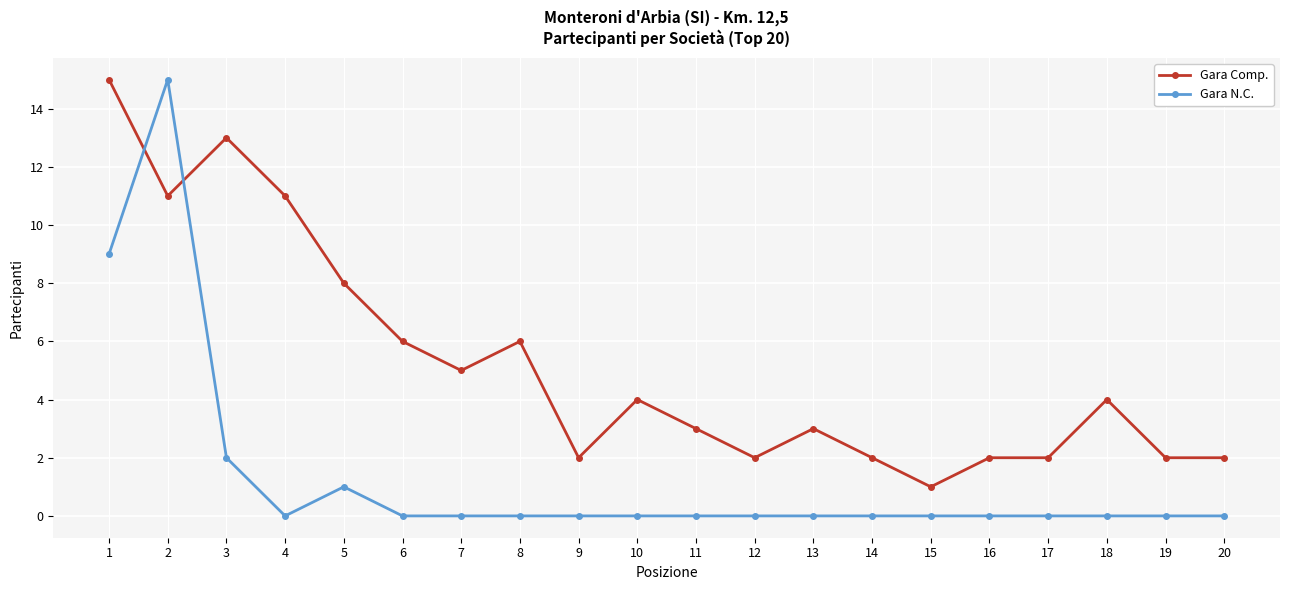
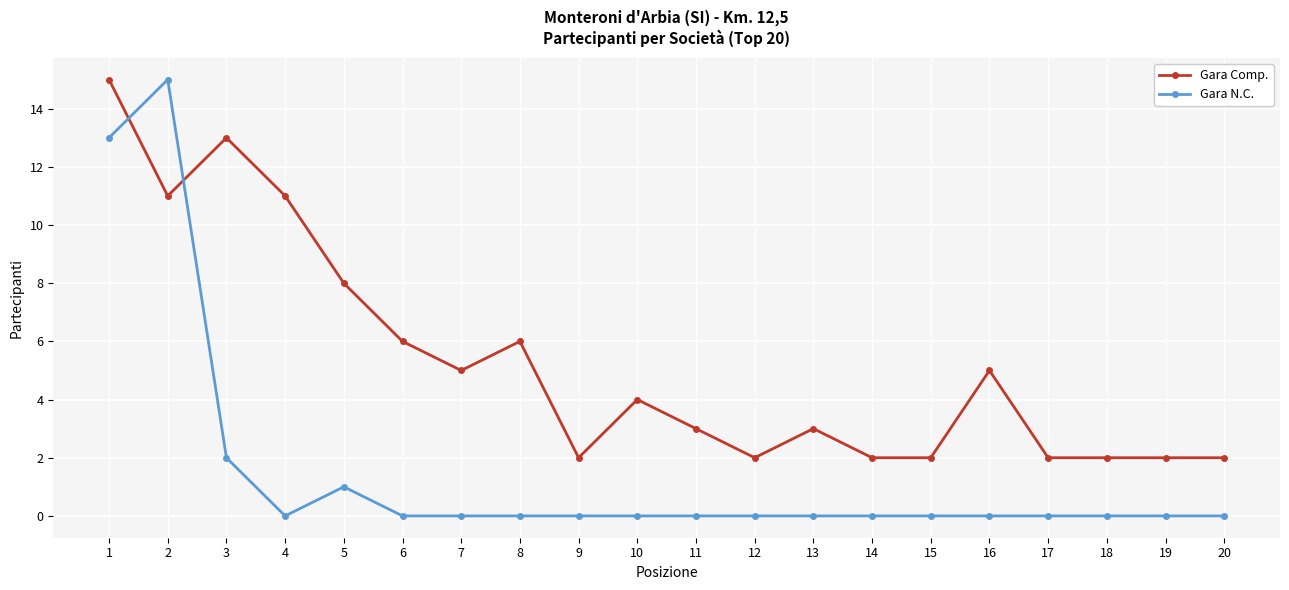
  {
    "Gara Comp.": {
      "1": 15,
      "2": 11,
      "3": 13,
      "4": 11,
      "5": 8,
      "6": 6,
      "7": 5,
      "8": 6,
      "9": 2,
      "10": 4,
      "11": 3,
      "12": 2,
      "13": 3,
      "14": 2,
-     "15": 1,
-     "16": 2,
+     "15": 2,
+     "16": 5,
      "17": 2,
-     "18": 4,
+     "18": 2,
      "19": 2,
      "20": 2
    },
    "Gara N.C.": {
-     "1": 9,
+     "1": 13,
      "2": 15,
      "3": 2,
      "4": 0,
      "5": 1,
      "6": 0,
      "7": 0,
      "8": 0,
      "9": 0,
      "10": 0,
      "11": 0,
      "12": 0,
      "13": 0,
      "14": 0,
      "15": 0,
      "16": 0,
      "17": 0,
      "18": 0,
      "19": 0,
      "20": 0
    }
  }
